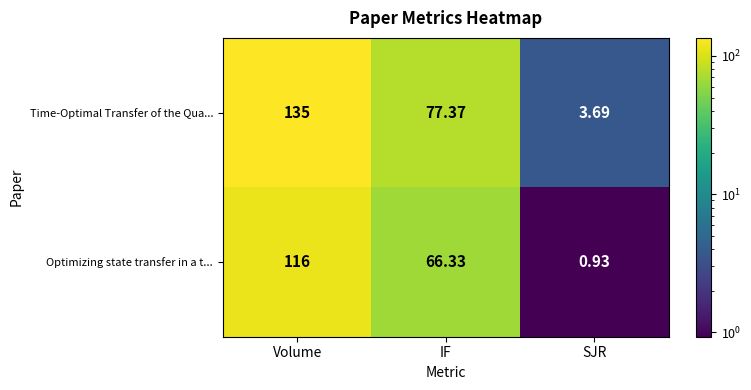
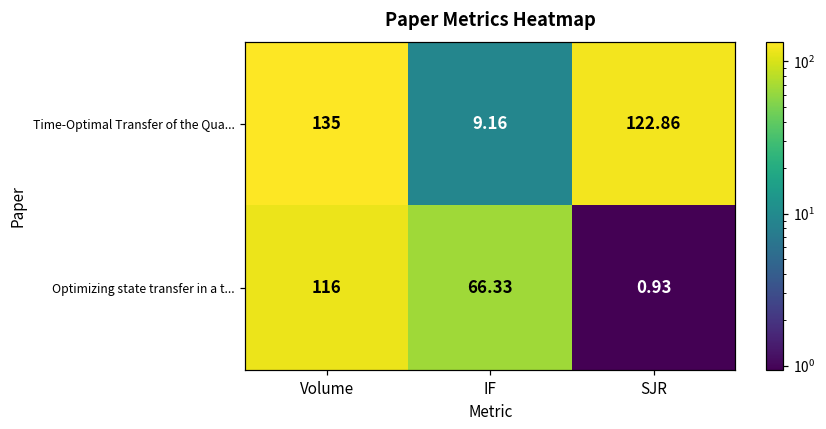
  {
    "Time-Optimal Transfer of the Qua...": {
      "Volume": 135,
-     "IF": 77.37,
-     "SJR": 3.69
+     "IF": 9.16,
+     "SJR": 122.86
    },
    "Optimizing state transfer in a t...": {
      "Volume": 116,
      "IF": 66.33,
      "SJR": 0.93
    }
  }
